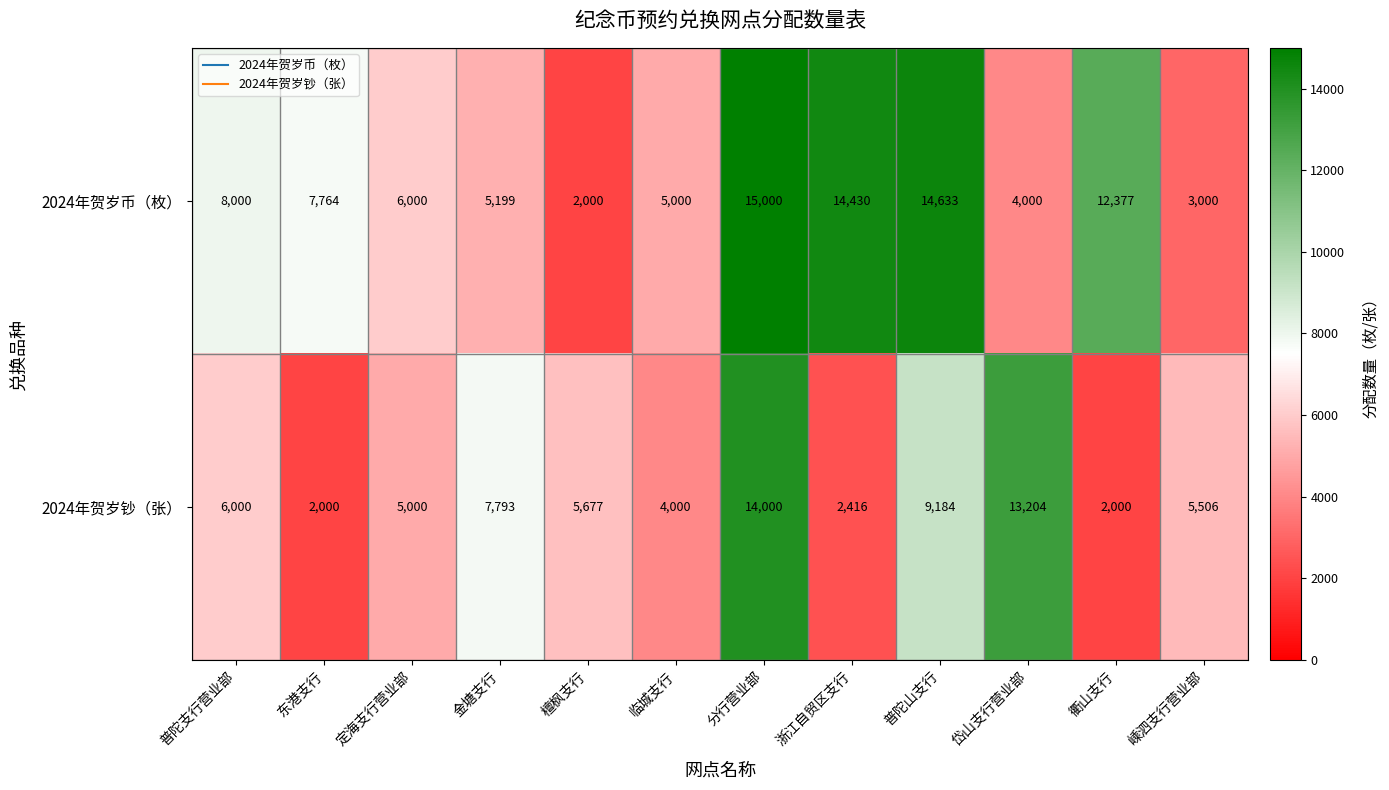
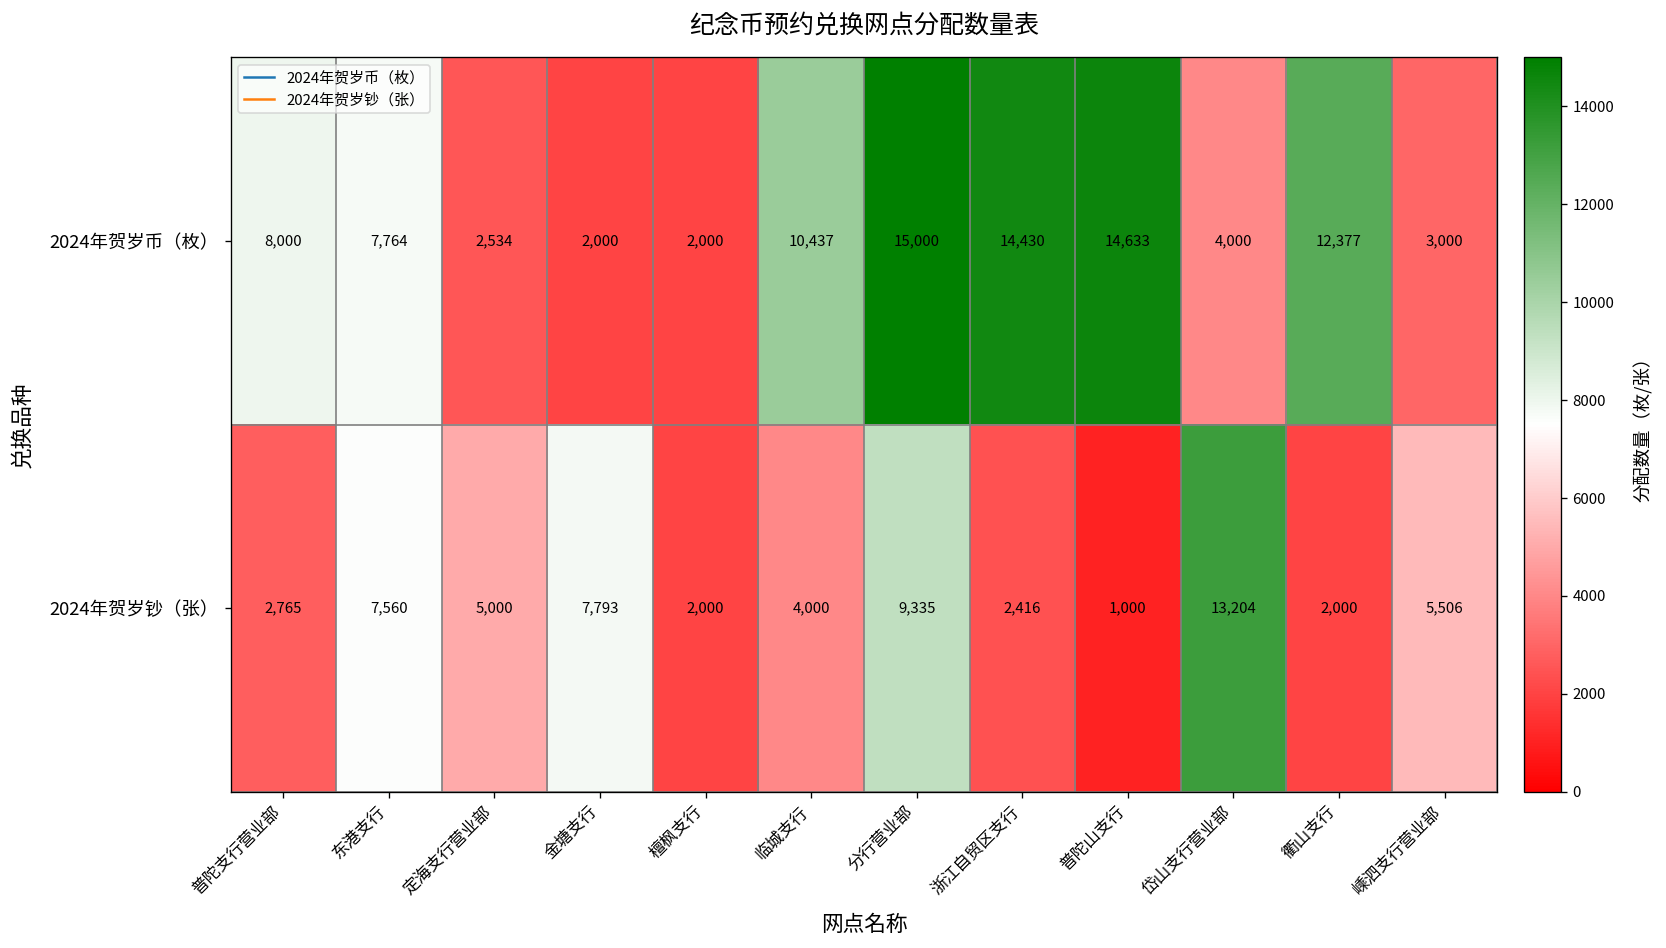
  {
    "2024年贺岁币（枚）": {
      "普陀支行营业部": "8,000",
      "东港支行": "7,764",
-     "定海支行营业部": "6,000",
-     "金塘支行": "5,199",
+     "定海支行营业部": "2,534",
+     "金塘支行": "2,000",
      "檀枫支行": "2,000",
-     "临城支行": "5,000",
+     "临城支行": "10,437",
      "分行营业部": "15,000",
      "浙江自贸区支行": "14,430",
      "普陀山支行": "14,633",
      "岱山支行营业部": "4,000",
      "衢山支行": "12,377",
      "嵊泗支行营业部": "3,000"
    },
    "2024年贺岁钞（张）": {
-     "普陀支行营业部": "6,000",
-     "东港支行": "2,000",
+     "普陀支行营业部": "2,765",
+     "东港支行": "7,560",
      "定海支行营业部": "5,000",
      "金塘支行": "7,793",
-     "檀枫支行": "5,677",
+     "檀枫支行": "2,000",
      "临城支行": "4,000",
-     "分行营业部": "14,000",
+     "分行营业部": "9,335",
      "浙江自贸区支行": "2,416",
-     "普陀山支行": "9,184",
+     "普陀山支行": "1,000",
      "岱山支行营业部": "13,204",
      "衢山支行": "2,000",
      "嵊泗支行营业部": "5,506"
    }
  }
